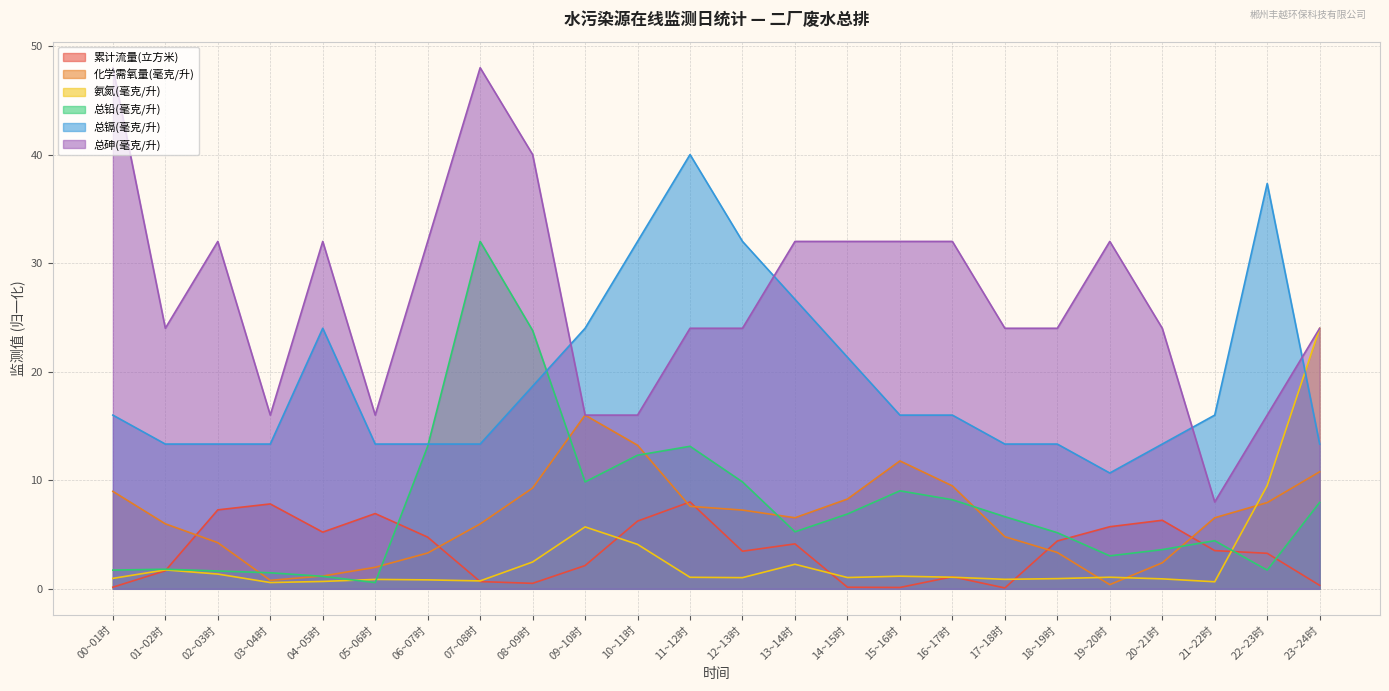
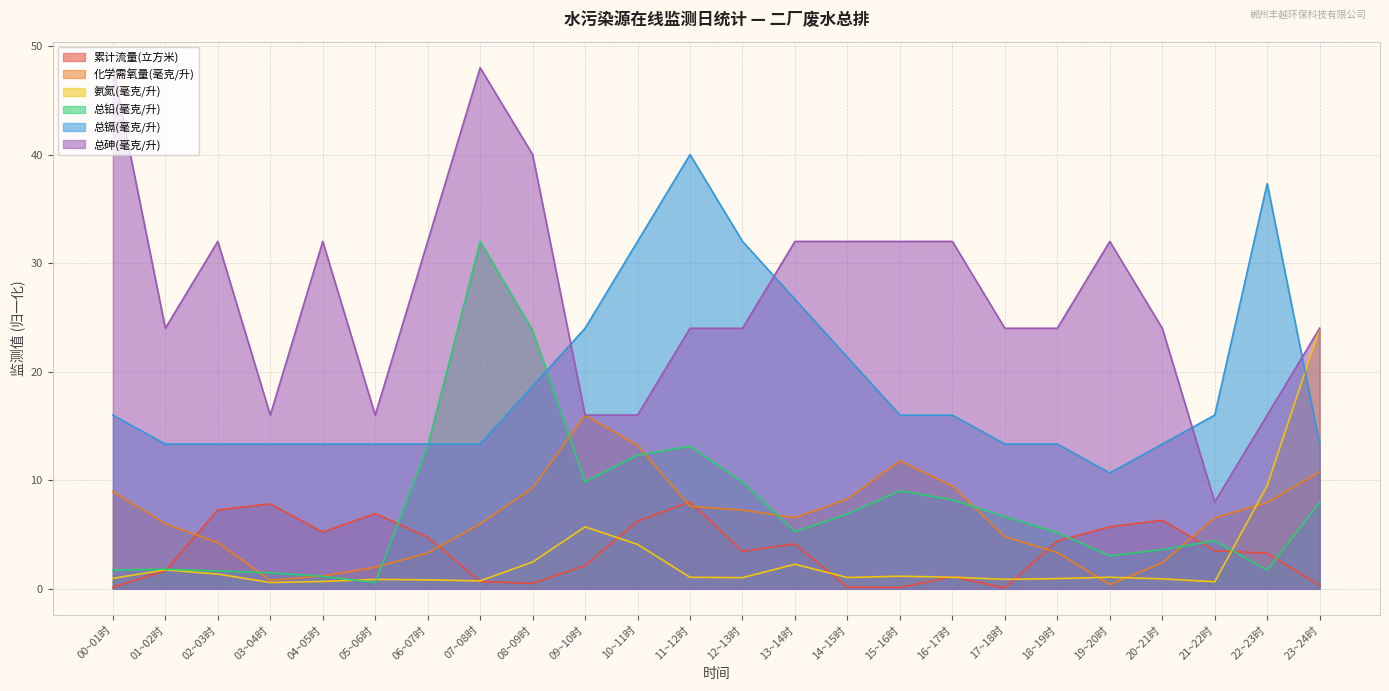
  {
    "氨氮(毫克/升)": {
      "00~01时": 1.0,
      "02~03时": 1.4,
      "04~05时": 0.7,
      "05~06时": 0.9,
      "06~07时": 0.8,
      "08~09时": 2.5,
      "09~10时": 5.7,
      "10~11时": 4.1,
      "11~12时": 1.1,
      "12~13时": 1.0,
      "13~14时": 2.3,
      "14~15时": 1.0,
      "15~16时": 1.2,
      "17~18时": 0.9,
      "18~19时": 0.9,
      "19~20时": 1.1,
      "20~21时": 0.9,
      "21~22时": 0.6,
      "22~23时": 9.5
    },
    "总铅(毫克/升)": {
      "00~01时": 1.7,
      "02~03时": 1.6,
      "03~04时": 1.5,
      "05~06时": 0.6,
      "07~08时": 32.0,
      "08~09时": 23.8,
      "09~10时": 9.8,
      "10~11时": 12.3,
      "11~12时": 13.1,
      "12~13时": 9.8,
      "13~14时": 5.3,
      "14~15时": 6.9,
      "15~16时": 9.0,
      "16~17时": 8.2,
      "17~18时": 6.6,
      "18~19时": 5.2,
      "19~20时": 3.0,
      "20~21时": 3.6,
      "21~22时": 4.4,
      "22~23时": 1.7,
      "23~24时": 8.0
    },
    "总镉(毫克/升)": {
      "00~01时": 16.0,
      "01~02时": 13.3,
      "02~03时": 13.3,
      "03~04时": 13.3,
-     "04~05时": 24.0,
+     "04~05时": 13.3,
      "05~06时": 13.3,
      "07~08时": 13.3,
      "08~09时": 18.7,
      "09~10时": 24.0,
      "10~11时": 32.0,
      "11~12时": 40.0,
      "12~13时": 32.0,
      "13~14时": 26.7,
      "14~15时": 21.3,
      "15~16时": 16.0,
      "16~17时": 16.0,
      "17~18时": 13.3,
      "18~19时": 13.3,
      "19~20时": 10.7,
      "20~21时": 13.3,
      "21~22时": 16.0,
      "22~23时": 37.3,
      "23~24时": 13.3
    },
    "总砷(毫克/升)": {
      "01~02时": 24.0,
      "02~03时": 32.0,
      "03~04时": 16.0,
      "04~05时": 32.0,
      "05~06时": 16.0,
      "06~07时": 32.0,
      "07~08时": 48.0,
      "08~09时": 40.0,
      "10~11时": 16.0,
      "11~12时": 24.0,
      "12~13时": 24.0,
      "13~14时": 32.0,
      "14~15时": 32.0,
      "15~16时": 32.0,
      "16~17时": 32.0,
      "17~18时": 24.0,
      "18~19时": 24.0,
      "19~20时": 32.0,
      "20~21时": 24.0,
      "21~22时": 8.0,
      "22~23时": 16.0
    }
  }
